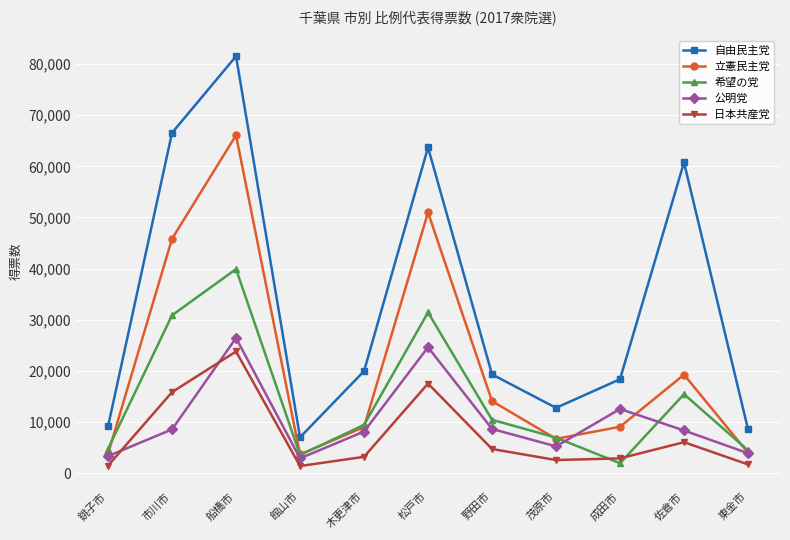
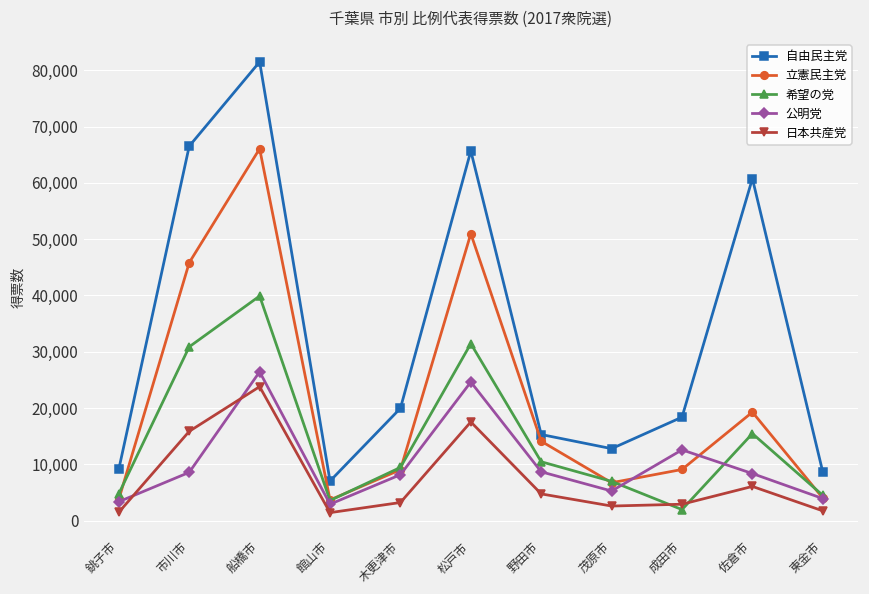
  {
    "自由民主党": {
      "銚子市": "9,000",
      "市川市": "67,000",
      "船橋市": "82,000",
      "館山市": "7,000",
      "木更津市": "20,000",
-     "松戸市": "64,000",
-     "野田市": "19,000",
+     "松戸市": "66,000",
+     "野田市": "15,000",
      "茂原市": "13,000",
      "成田市": "18,000",
      "佐倉市": "61,000",
      "東金市": "9,000"
    },
    "希望の党": {
      "銚子市": "5,000",
      "市川市": "31,000",
      "船橋市": "40,000",
      "松戸市": "31,000",
      "野田市": "10,000",
      "成田市": "2,000",
      "佐倉市": "15,000"
    },
    "公明党": {
      "市川市": "9,000",
      "船橋市": "26,000",
      "館山市": "3,000",
      "木更津市": "8,000",
      "松戸市": "25,000",
      "野田市": "9,000",
      "茂原市": "5,000",
      "成田市": "13,000",
      "佐倉市": "8,000"
    }
  }
